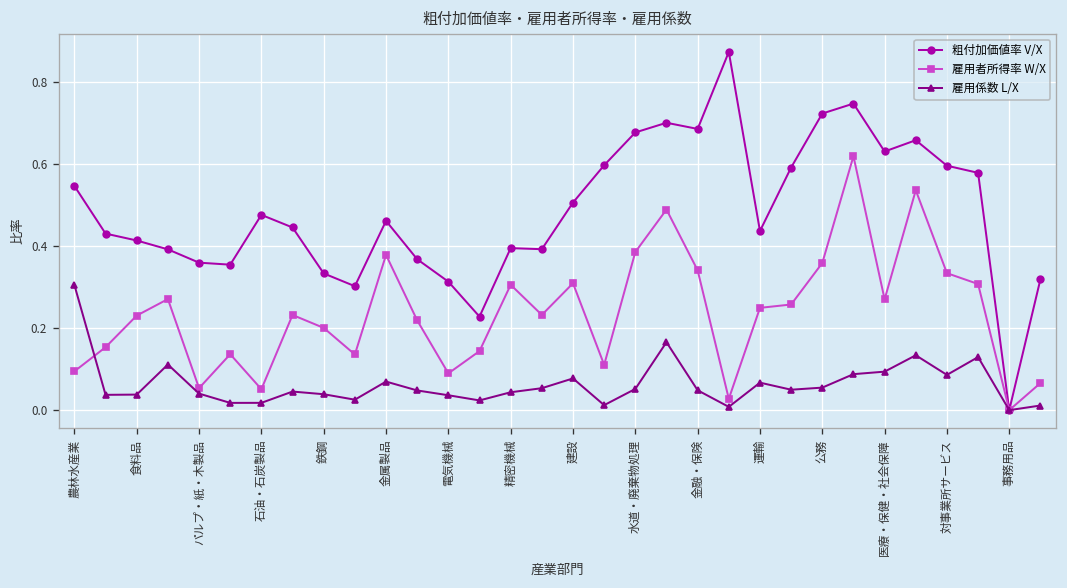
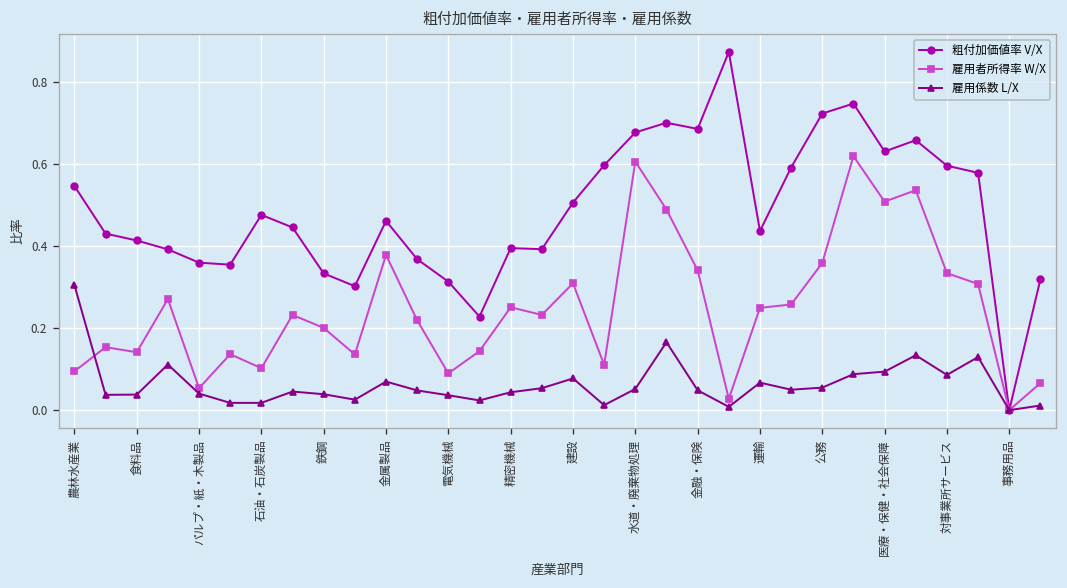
  {
    "雇用者所得率 W/X": {
      "農林水産業": 0.09,
-     "食料品": 0.23,
+     "食料品": 0.14,
      "パルプ・紙・木製品": 0.05,
-     "石油・石炭製品": 0.05,
+     "石油・石炭製品": 0.10,
      "鉄鋼": 0.20,
      "金属製品": 0.38,
      "電気機械": 0.09,
-     "精密機械": 0.31,
+     "精密機械": 0.25,
      "建設": 0.31,
-     "水道・廃棄物処理": 0.39,
+     "水道・廃棄物処理": 0.61,
      "金融・保険": 0.34,
      "運輸": 0.25,
      "公務": 0.36,
-     "医療・保健・社会保障": 0.27,
+     "医療・保健・社会保障": 0.51,
      "対事業所サービス": 0.33
    }
  }
